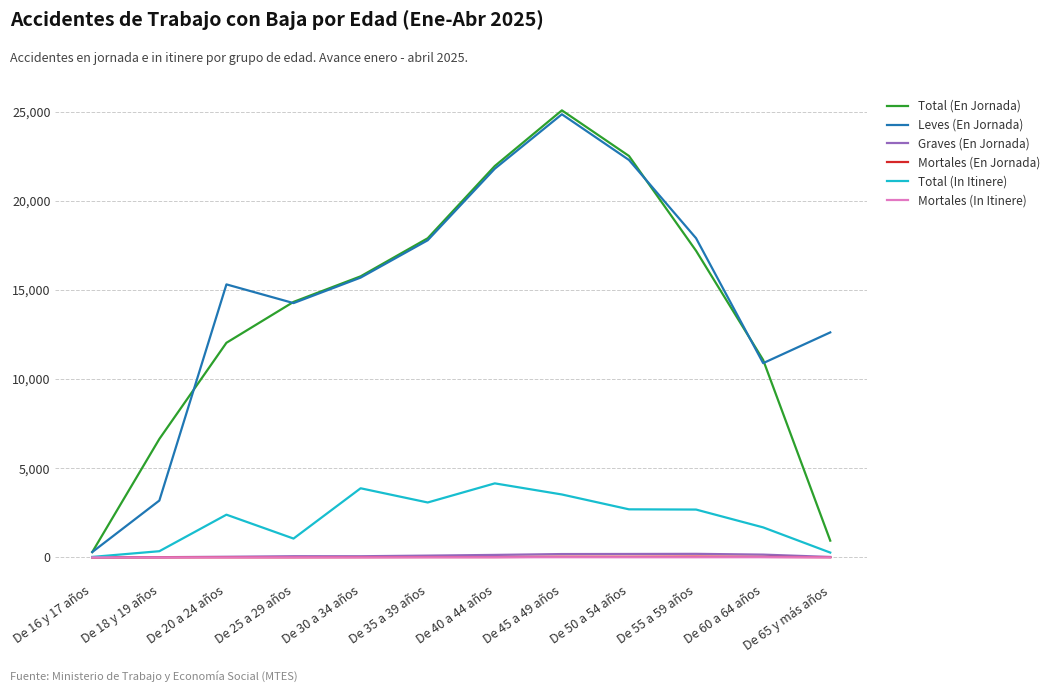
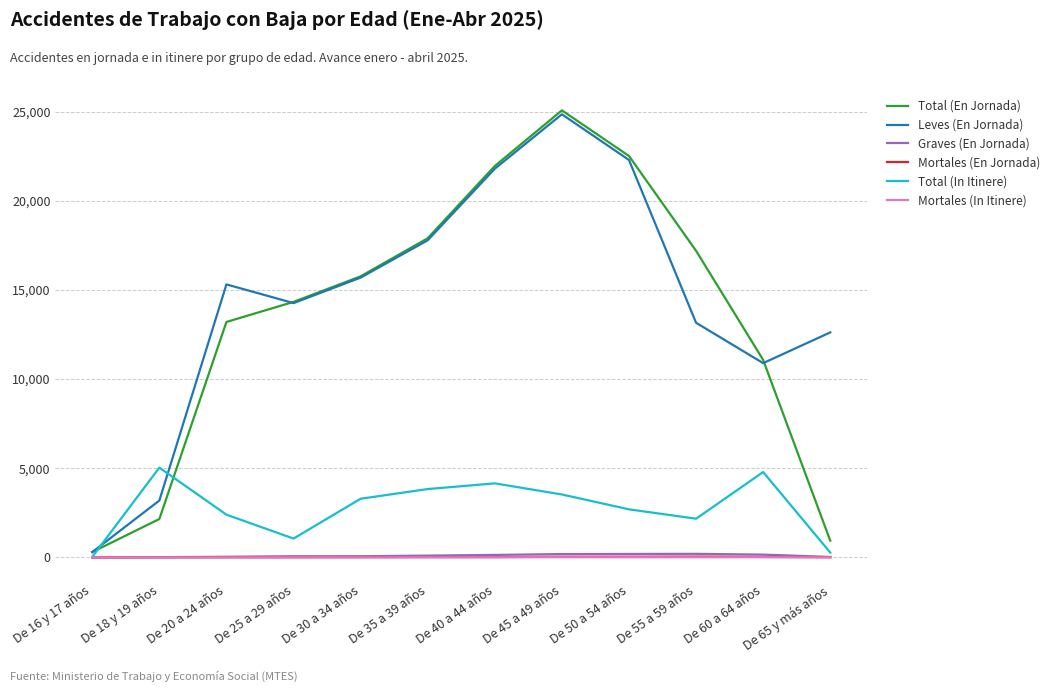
  {
    "Total (En Jornada)": {
-     "De 18 y 19 años": "6,600",
-     "De 20 a 24 años": "12,000",
+     "De 18 y 19 años": "2,200",
+     "De 20 a 24 años": "13,200",
      "De 40 a 44 años": "22,000",
      "De 45 a 49 años": "25,100",
      "De 50 a 54 años": "22,500",
      "De 55 a 59 años": "17,200",
      "De 60 a 64 años": "11,100",
      "De 65 y más años": "900"
    },
    "Leves (En Jornada)": {
      "De 18 y 19 años": "3,200",
      "De 20 a 24 años": "15,300",
      "De 40 a 44 años": "21,800",
      "De 45 a 49 años": "24,900",
      "De 50 a 54 años": "22,300",
-     "De 55 a 59 años": "17,900",
+     "De 55 a 59 años": "13,200",
      "De 60 a 64 años": "10,900",
      "De 65 y más años": "12,600"
    },
    "Graves (En Jornada)": {
      "De 45 a 49 años": "200",
      "De 50 a 54 años": "200",
      "De 55 a 59 años": "200"
    },
    "Mortales (In Itinere)": {
      "De 45 a 49 años": "0",
      "De 50 a 54 años": "0",
      "De 55 a 59 años": "0",
      "De 60 a 64 años": "0"
    },
    "Total (In Itinere)": {
-     "De 18 y 19 años": "300",
+     "De 18 y 19 años": "5,000",
      "De 20 a 24 años": "2,400",
      "De 25 a 29 años": "1,100",
-     "De 30 a 34 años": "3,900",
-     "De 35 a 39 años": "3,100",
+     "De 30 a 34 años": "3,300",
+     "De 35 a 39 años": "3,800",
      "De 40 a 44 años": "4,200",
      "De 45 a 49 años": "3,500",
      "De 50 a 54 años": "2,700",
-     "De 55 a 59 años": "2,700",
-     "De 60 a 64 años": "1,700",
+     "De 55 a 59 años": "2,200",
+     "De 60 a 64 años": "4,800",
      "De 65 y más años": "300"
    }
  }
